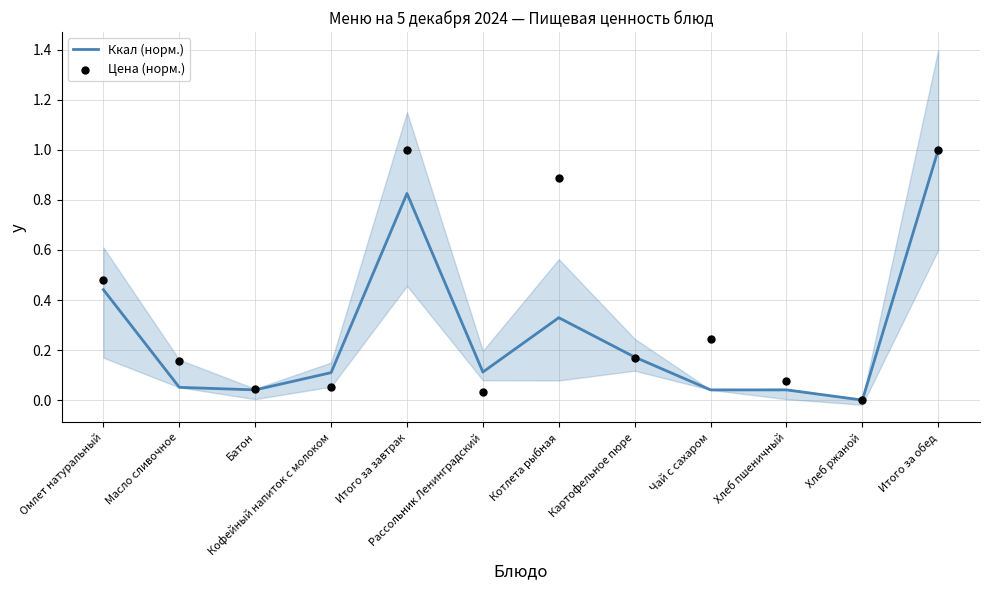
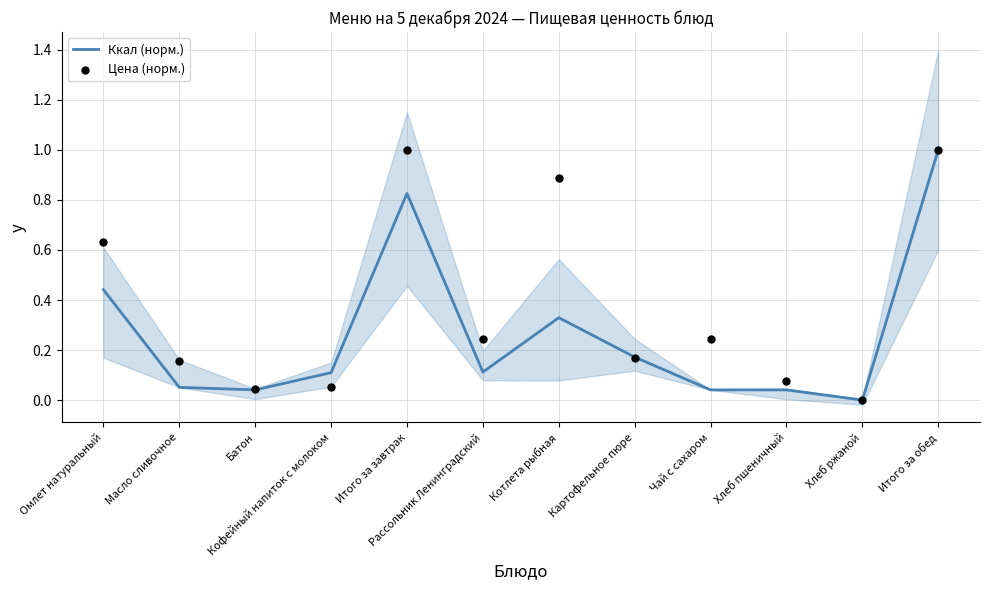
  {
    "Цена (норм.)": {
-     "Омлет натуральный": 0.48,
-     "Рассольник Ленинградский": 0.03
+     "Омлет натуральный": 0.63,
+     "Рассольник Ленинградский": 0.24
    }
  }
